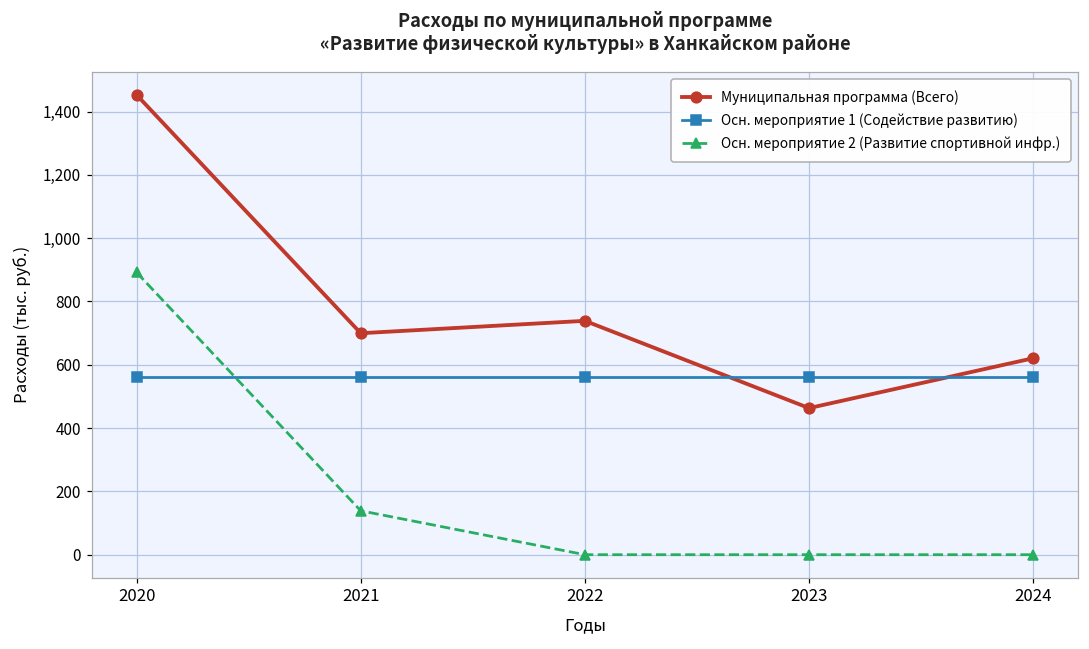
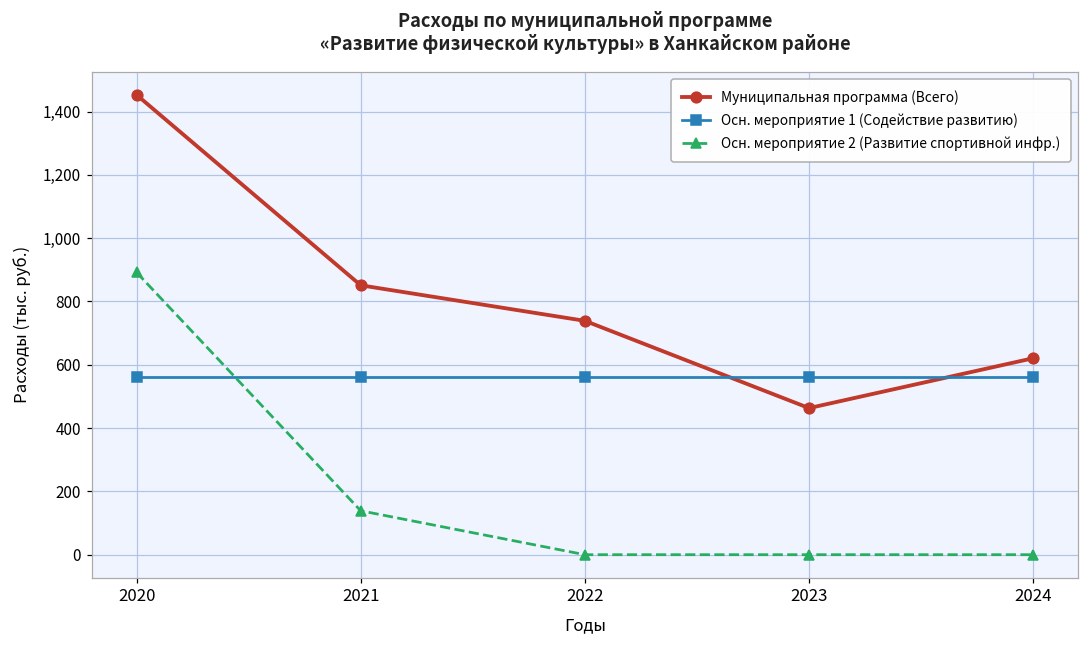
  {
    "Муниципальная программа (Всего)": {
      "2020": "1,450",
-     "2021": "700",
+     "2021": "850",
      "2022": "740",
      "2023": "460",
      "2024": "620"
    },
    "Осн. мероприятие 1 (Содействие развитию)": {
      "2020": "560",
      "2021": "560",
      "2022": "560",
      "2023": "560",
      "2024": "560"
    },
    "Осн. мероприятие 2 (Развитие спортивной инфр.)": {
      "2020": "890",
      "2021": "140",
      "2022": "0",
      "2023": "0",
      "2024": "0"
    }
  }
